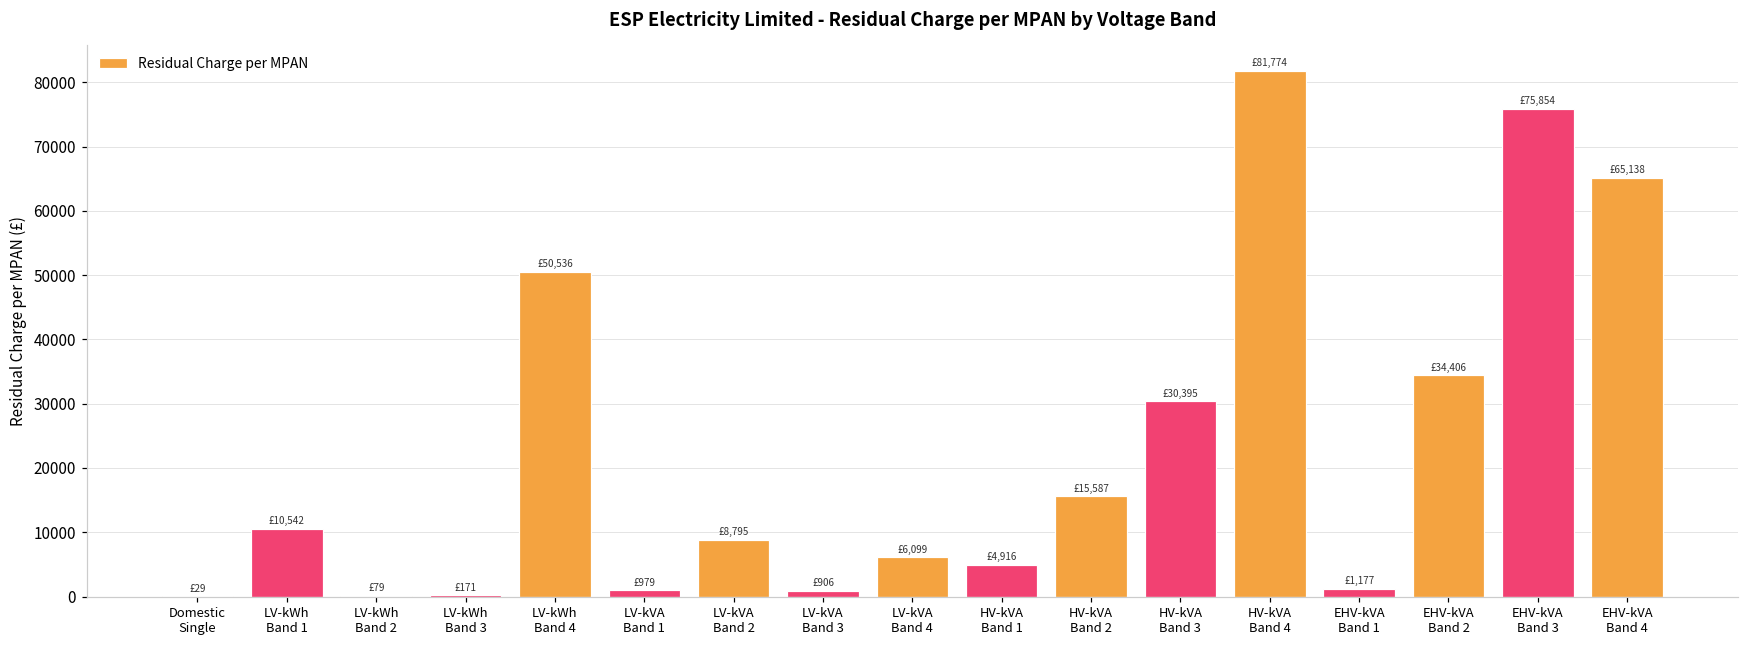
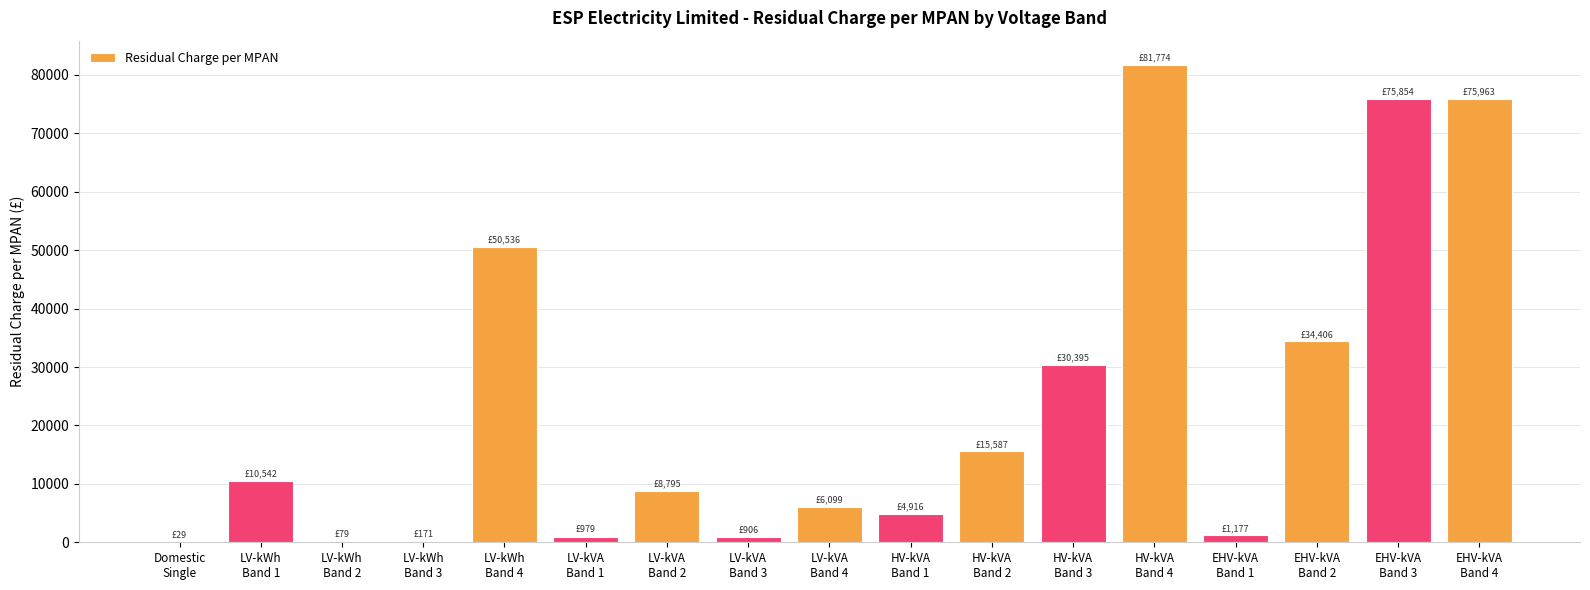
  {
    "Domestic Single": "£29",
    "LV-kWh Band 1": "£10,542",
    "LV-kWh Band 2": "£79",
    "LV-kWh Band 3": "£171",
    "LV-kWh Band 4": "£50,536",
    "LV-kVA Band 1": "£979",
    "LV-kVA Band 2": "£8,795",
    "LV-kVA Band 3": "£906",
    "LV-kVA Band 4": "£6,099",
    "HV-kVA Band 1": "£4,916",
    "HV-kVA Band 2": "£15,587",
    "HV-kVA Band 3": "£30,395",
    "HV-kVA Band 4": "£81,774",
    "EHV-kVA Band 1": "£1,177",
    "EHV-kVA Band 2": "£34,406",
    "EHV-kVA Band 3": "£75,854",
-   "EHV-kVA Band 4": "£65,138"
+   "EHV-kVA Band 4": "£75,963"
  }
